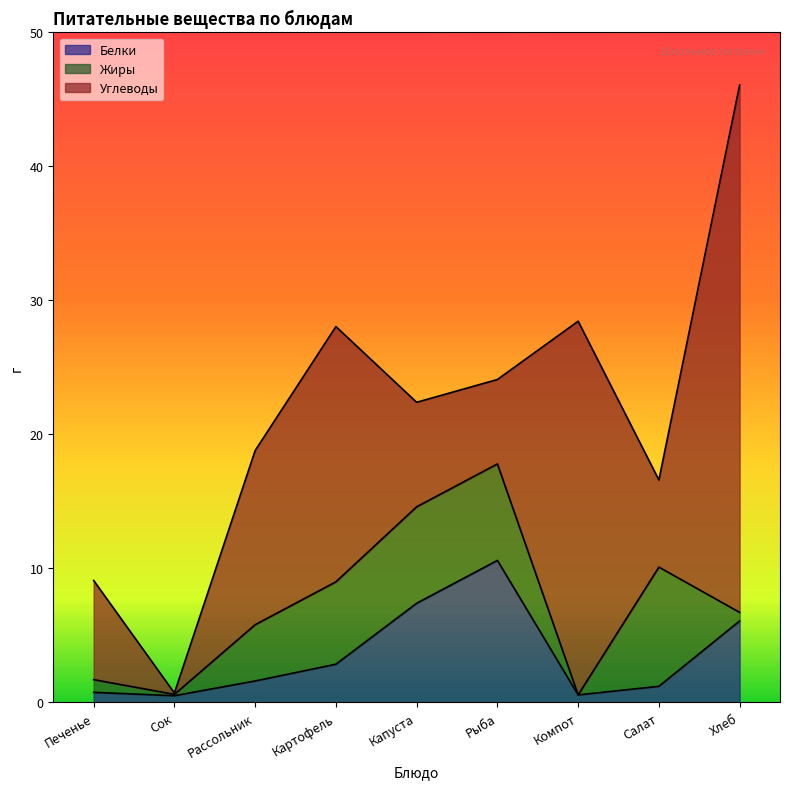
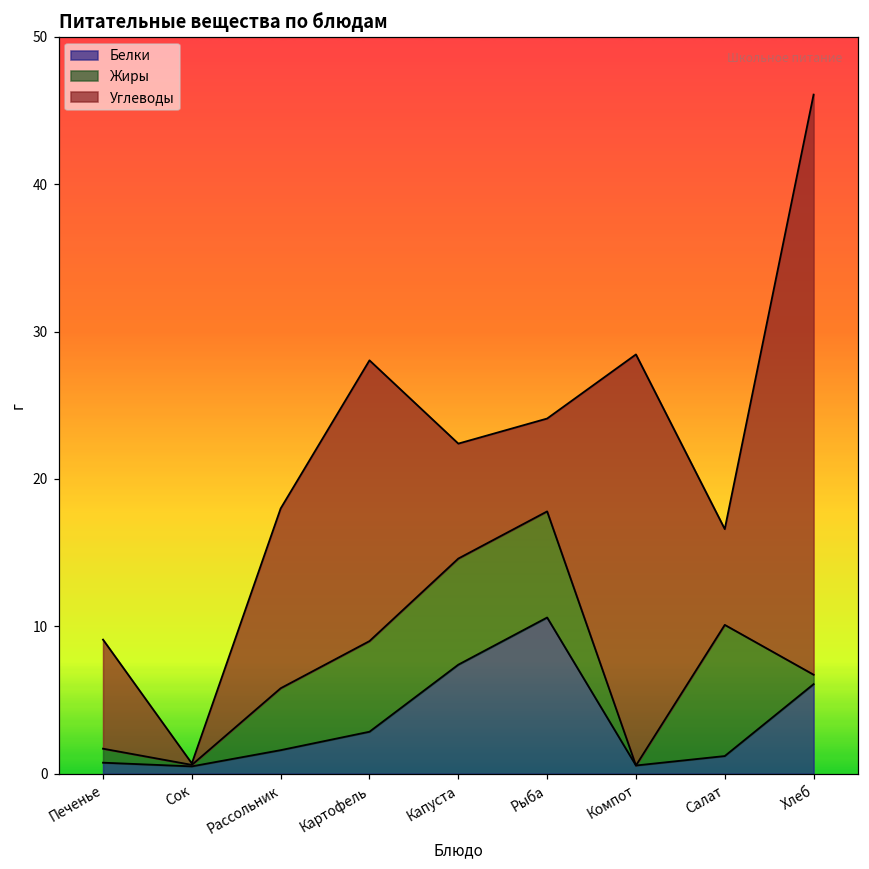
  {
    "Белки": {
      "Печенье": 0.8,
      "Рассольник": 1.6,
      "Картофель": 2.9,
      "Капуста": 7.4,
      "Рыба": 10.6,
      "Салат": 1.2,
      "Хлеб": 6.1
    },
    "Жиры": {
      "Печенье": 1.0,
      "Рассольник": 4.2,
      "Картофель": 6.2,
      "Капуста": 7.2,
      "Рыба": 7.2,
      "Салат": 8.9,
      "Хлеб": 0.6
    },
    "Углеводы": {
      "Печенье": 7.4,
-     "Рассольник": 13.0,
+     "Рассольник": 12.2,
      "Картофель": 19.1,
      "Капуста": 7.8,
      "Рыба": 6.3,
      "Компот": 27.9,
      "Салат": 6.5,
      "Хлеб": 39.4
    }
  }
